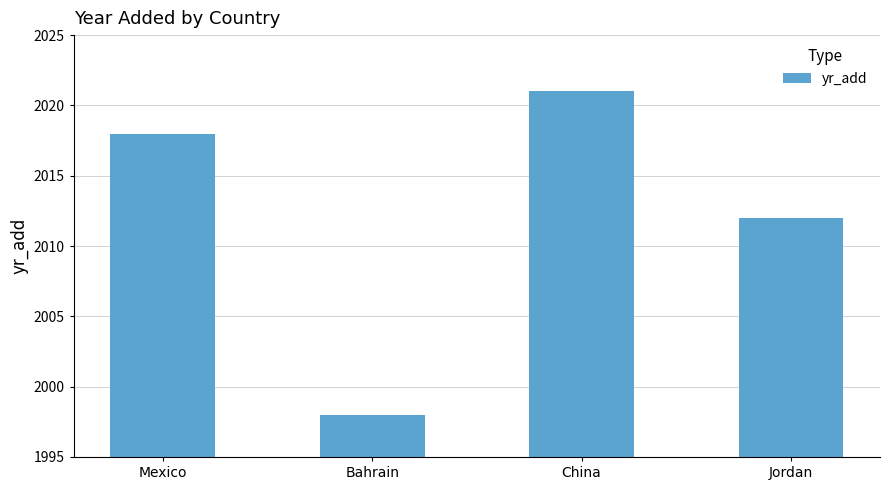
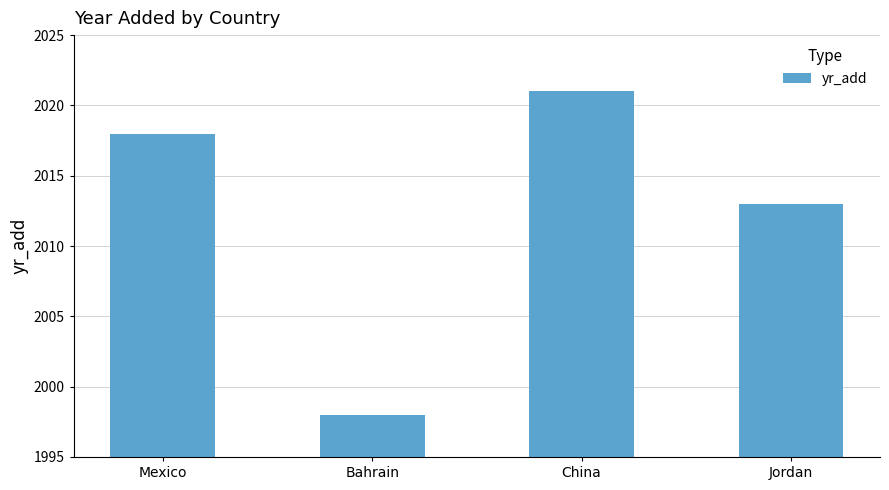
  {
    "Mexico": 2018,
    "Bahrain": 1998,
    "China": 2021,
-   "Jordan": 2012
+   "Jordan": 2013
  }
